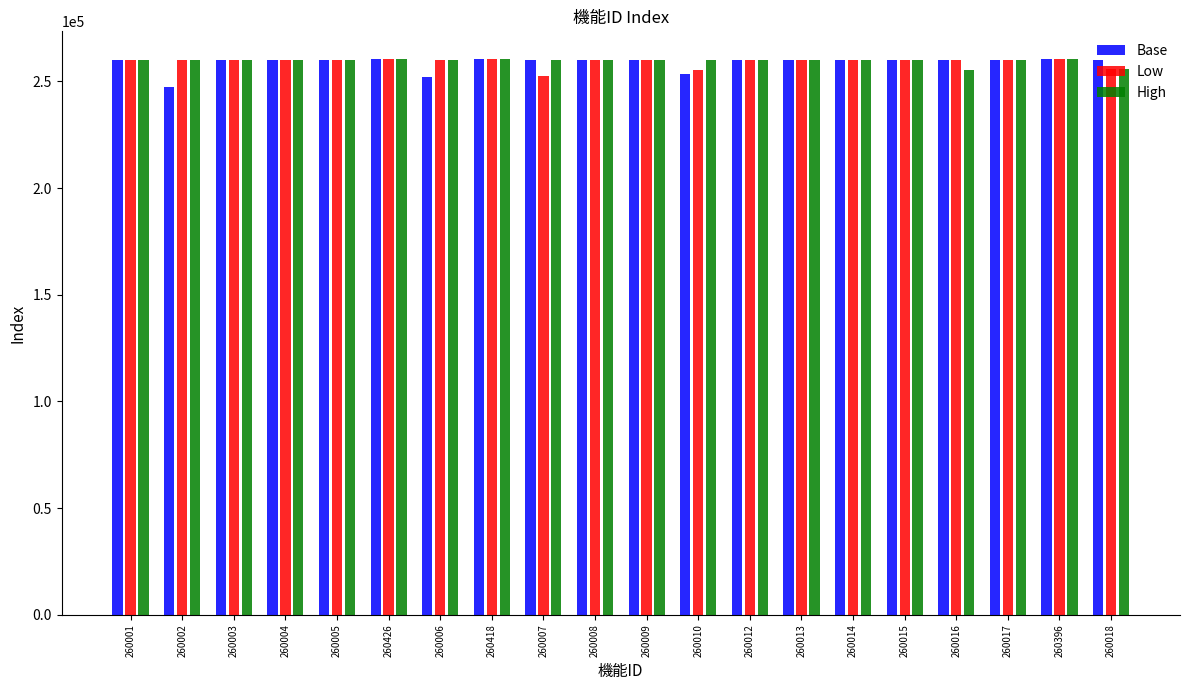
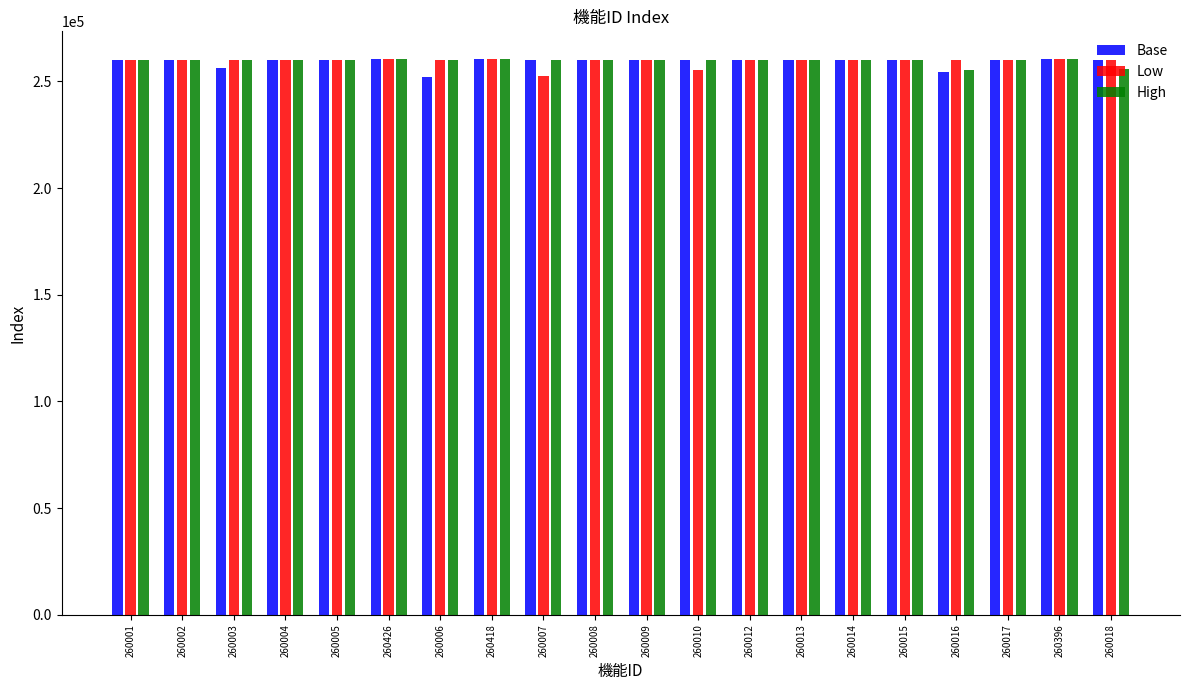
  {
    "Base": {
      "260001": 260000,
-     "260002": 247000,
-     "260003": 260000,
+     "260002": 260000,
+     "260003": 256000,
      "260004": 260000,
      "260005": 260000,
      "260426": 260000,
      "260006": 252000,
      "260418": 260000,
      "260007": 260000,
      "260008": 260000,
      "260009": 260000,
-     "260010": 253000,
+     "260010": 260000,
      "260012": 260000,
      "260013": 260000,
      "260014": 260000,
      "260015": 260000,
-     "260016": 260000,
+     "260016": 255000,
      "260017": 260000,
      "260396": 260000,
      "260018": 260000
    },
    "Low": {
      "260001": 260000,
      "260002": 260000,
      "260003": 260000,
      "260004": 260000,
      "260005": 260000,
      "260426": 260000,
      "260006": 260000,
      "260418": 260000,
      "260007": 253000,
      "260008": 260000,
      "260009": 260000,
      "260010": 255000,
      "260012": 260000,
      "260013": 260000,
      "260014": 260000,
      "260015": 260000,
      "260016": 260000,
      "260017": 260000,
      "260396": 260000,
-     "260018": 256000
+     "260018": 260000
    },
    "High": {
      "260001": 260000,
      "260002": 260000,
      "260003": 260000,
      "260004": 260000,
      "260005": 260000,
      "260426": 260000,
      "260006": 260000,
      "260418": 260000,
      "260007": 260000,
      "260008": 260000,
      "260009": 260000,
      "260010": 260000,
      "260012": 260000,
      "260013": 260000,
      "260014": 260000,
      "260015": 260000,
      "260016": 255000,
      "260017": 260000,
      "260396": 260000,
      "260018": 256000
    }
  }
